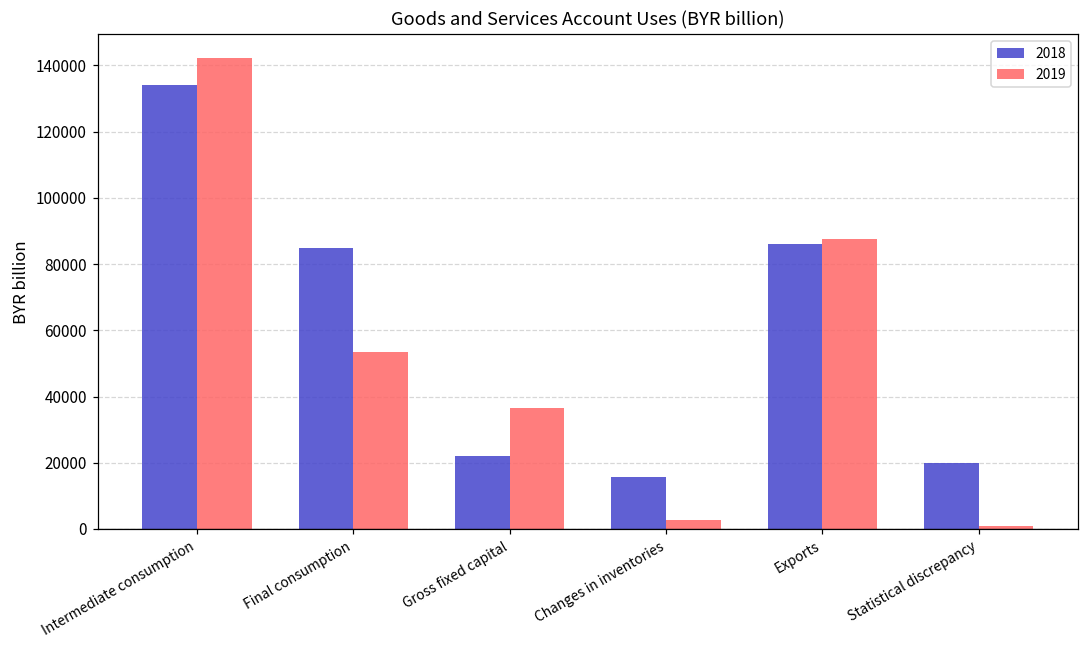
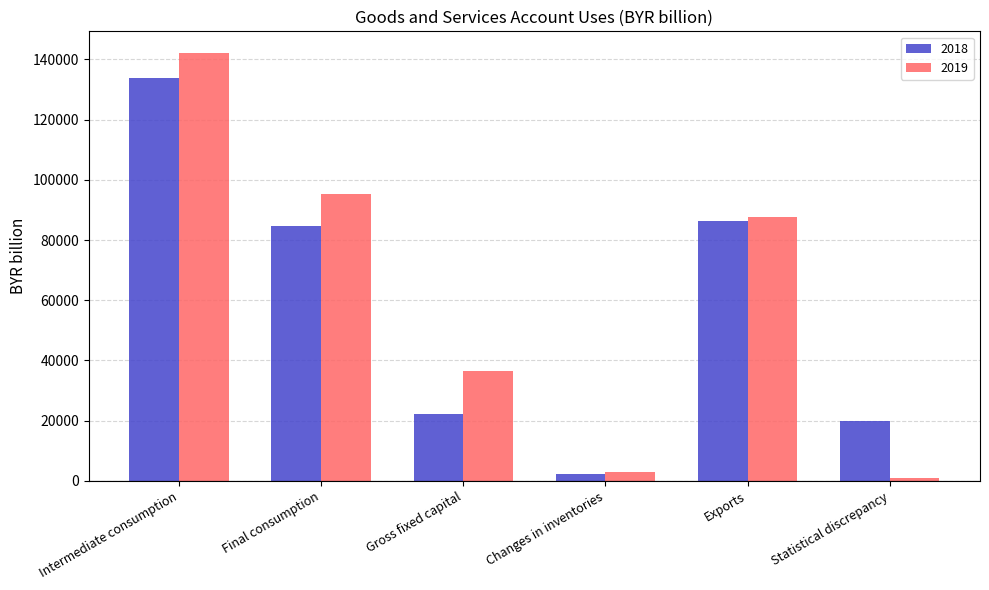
  {
    "2018": {
      "Intermediate consumption": 134000,
      "Final consumption": 85000,
      "Gross fixed capital": 22000,
-     "Changes in inventories": 16000,
+     "Changes in inventories": 2000,
      "Exports": 86000,
      "Statistical discrepancy": 20000
    },
    "2019": {
      "Intermediate consumption": 142000,
-     "Final consumption": 54000,
+     "Final consumption": 95000,
      "Gross fixed capital": 36000,
      "Changes in inventories": 3000,
      "Exports": 88000,
      "Statistical discrepancy": 1000
    }
  }
